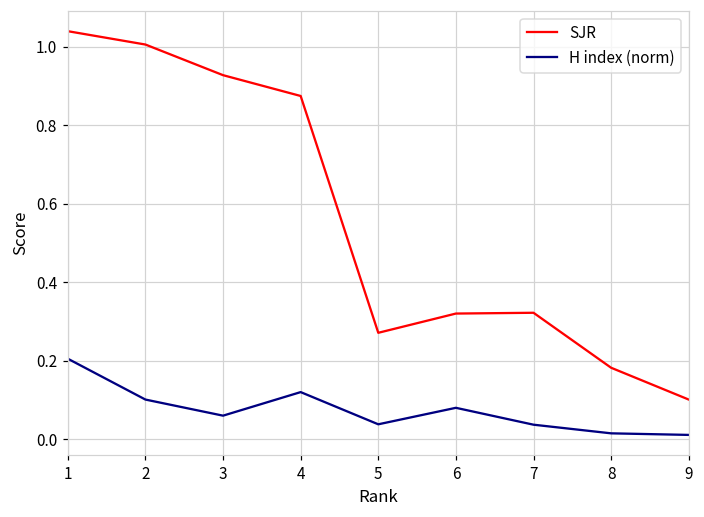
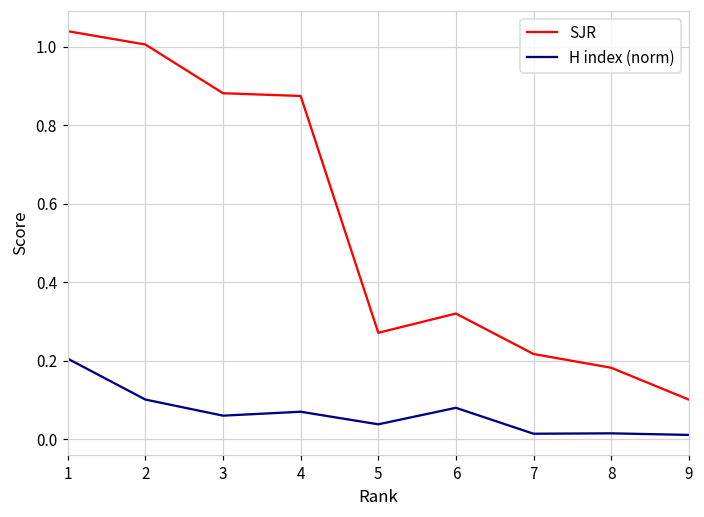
  {
    "SJR": {
      "1": 1.04,
      "2": 1.01,
-     "3": 0.93,
+     "3": 0.88,
      "4": 0.87,
      "5": 0.27,
      "6": 0.32,
-     "7": 0.32,
+     "7": 0.22,
      "8": 0.18,
      "9": 0.10
    },
    "H index (norm)": {
      "1": 0.21,
      "2": 0.10,
      "3": 0.06,
-     "4": 0.12,
+     "4": 0.07,
      "5": 0.04,
      "6": 0.08,
-     "7": 0.04,
+     "7": 0.01,
      "8": 0.02,
      "9": 0.01
    }
  }
